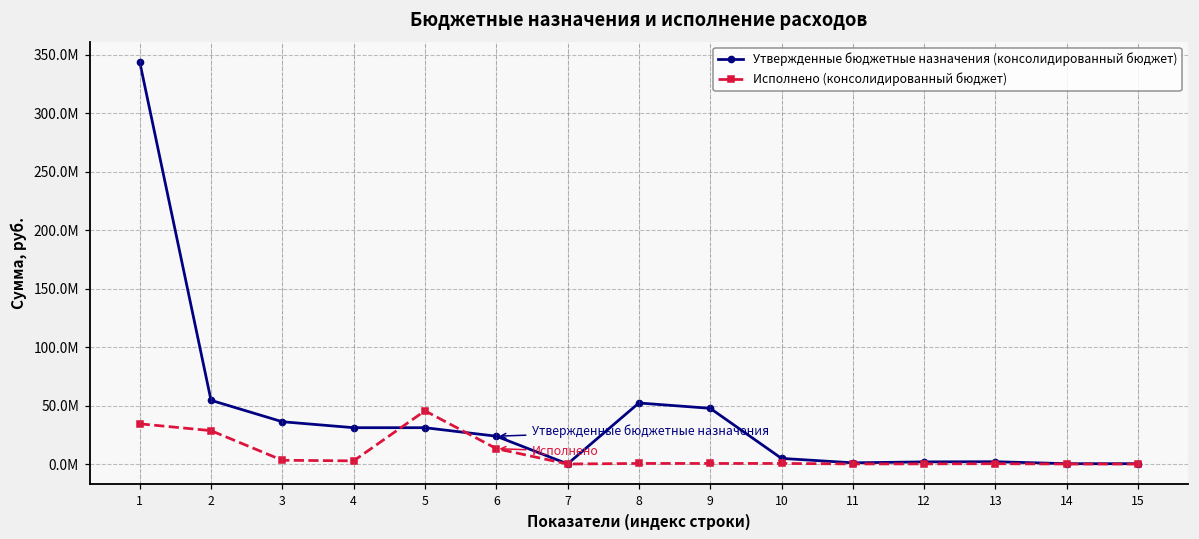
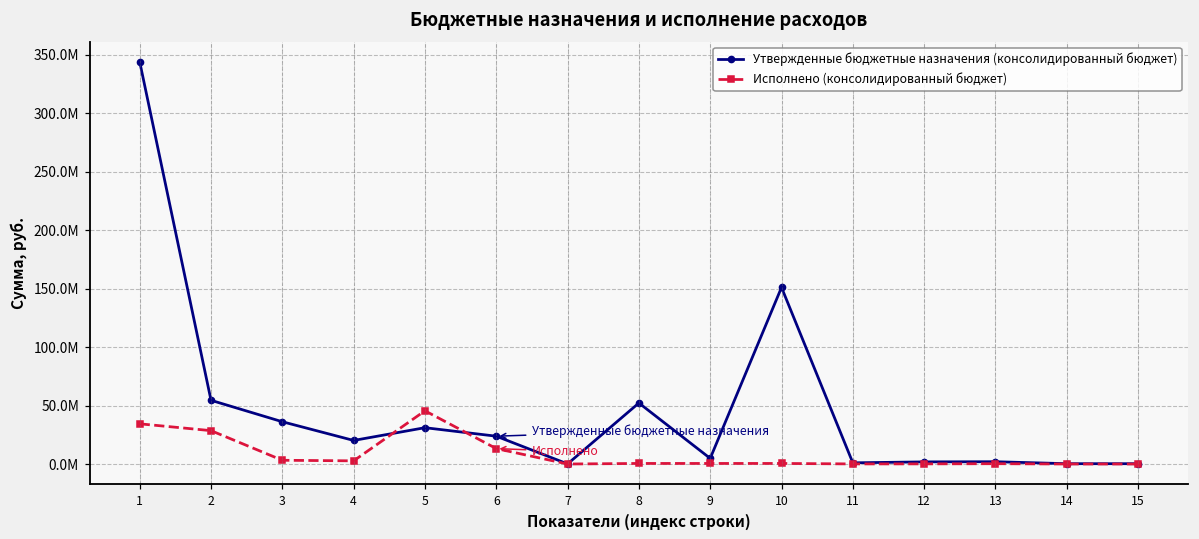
  {
    "Утвержденные бюджетные назначения (консолидированный бюджет)": {
      "1": 344000000,
      "2": 54000000,
      "3": 36000000,
-     "4": 31000000,
+     "4": 20000000,
      "5": 31000000,
      "6": 24000000,
      "8": 52000000,
-     "9": 48000000,
-     "10": 5000000
+     "9": 5000000,
+     "10": 151000000
    },
    "Исполнено (консолидированный бюджет)": {
      "1": 34000000,
      "2": 29000000,
      "3": 3000000,
      "4": 3000000,
      "5": 46000000,
      "6": 13000000,
      "8": 0,
      "9": 0,
      "10": 0
    }
  }
